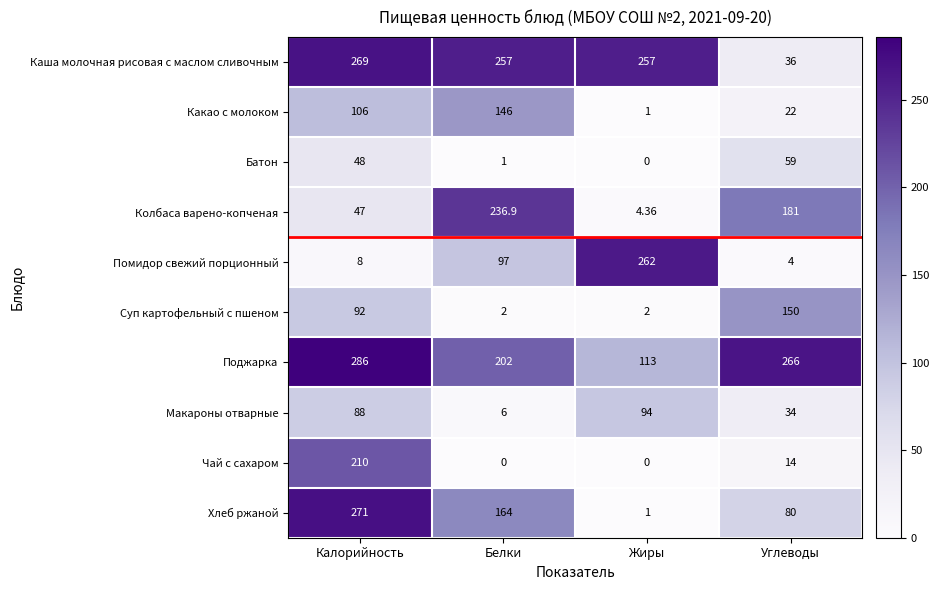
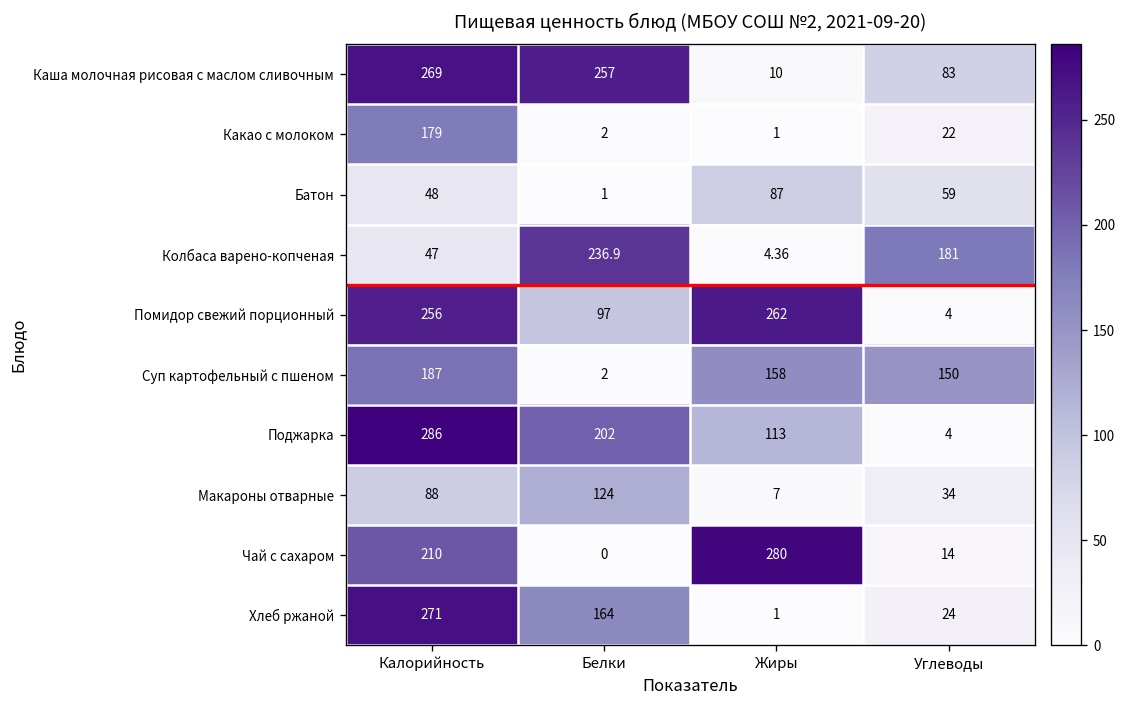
  {
    "Каша молочная рисовая с маслом сливочным": {
      "Калорийность": 269,
      "Белки": 257,
-     "Жиры": 257,
-     "Углеводы": 36
+     "Жиры": 10,
+     "Углеводы": 83
    },
    "Какао с молоком": {
-     "Калорийность": 106,
-     "Белки": 146,
+     "Калорийность": 179,
+     "Белки": 2,
      "Жиры": 1,
      "Углеводы": 22
    },
    "Батон": {
      "Калорийность": 48,
      "Белки": 1,
-     "Жиры": 0,
+     "Жиры": 87,
      "Углеводы": 59
    },
    "Колбаса варено-копченая": {
      "Калорийность": 47,
      "Белки": 236.9,
      "Жиры": 4.36,
      "Углеводы": 181
    },
    "Помидор свежий порционный": {
-     "Калорийность": 8,
+     "Калорийность": 256,
      "Белки": 97,
      "Жиры": 262,
      "Углеводы": 4
    },
    "Суп картофельный с пшеном": {
-     "Калорийность": 92,
+     "Калорийность": 187,
      "Белки": 2,
-     "Жиры": 2,
+     "Жиры": 158,
      "Углеводы": 150
    },
    "Поджарка": {
      "Калорийность": 286,
      "Белки": 202,
      "Жиры": 113,
-     "Углеводы": 266
+     "Углеводы": 4
    },
    "Макароны отварные": {
      "Калорийность": 88,
-     "Белки": 6,
-     "Жиры": 94,
+     "Белки": 124,
+     "Жиры": 7,
      "Углеводы": 34
    },
    "Чай с сахаром": {
      "Калорийность": 210,
      "Белки": 0,
-     "Жиры": 0,
+     "Жиры": 280,
      "Углеводы": 14
    },
    "Хлеб ржаной": {
      "Калорийность": 271,
      "Белки": 164,
      "Жиры": 1,
-     "Углеводы": 80
+     "Углеводы": 24
    }
  }
